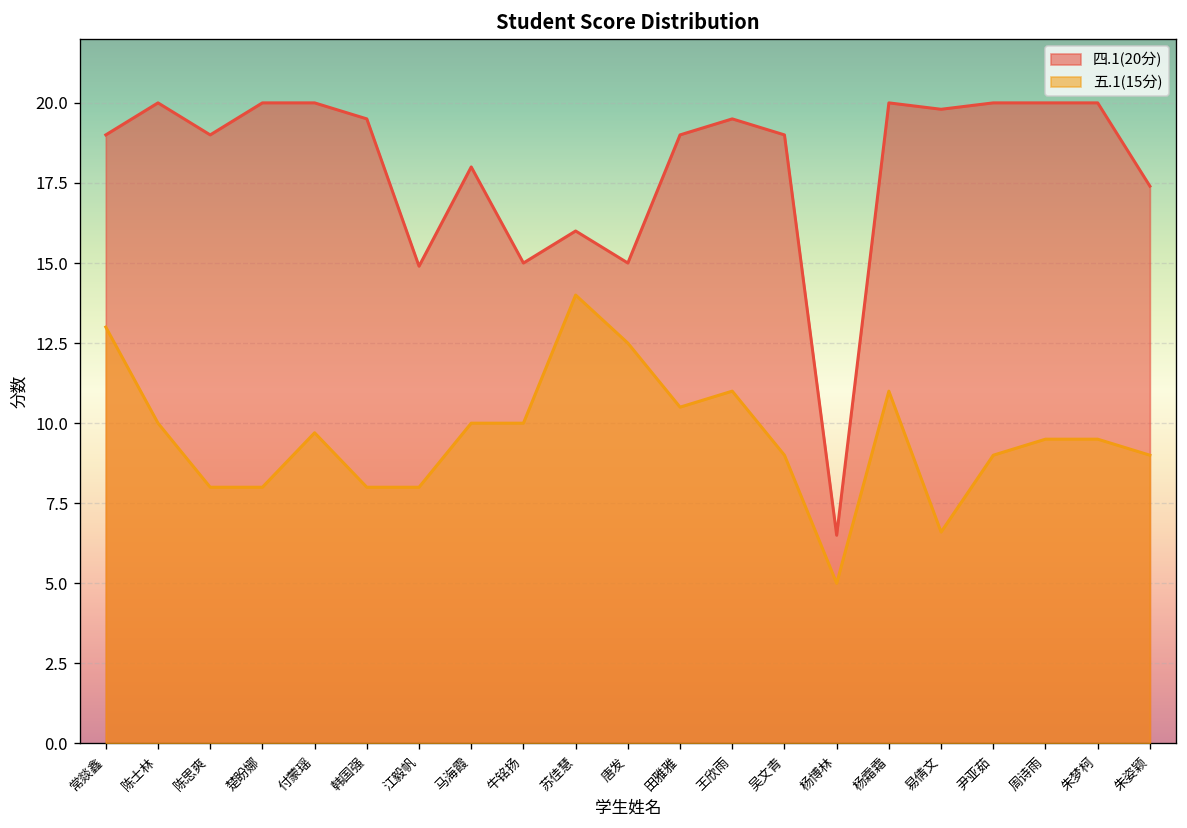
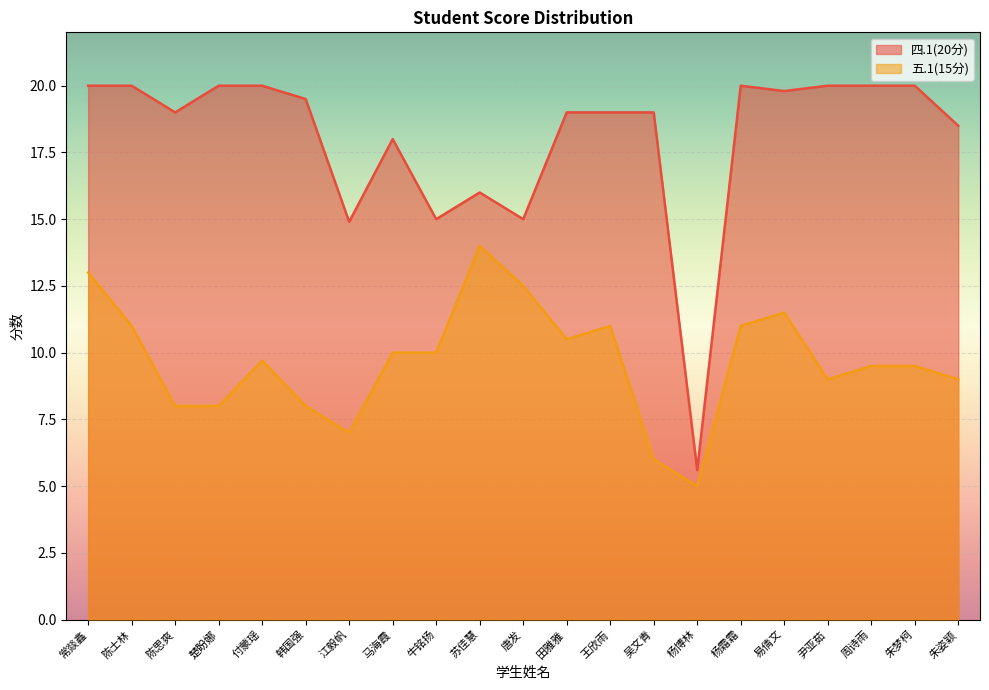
  {
    "四.1(20分)": {
-     "常燚鑫": 19,
+     "常燚鑫": 20,
      "陈士林": 20.0,
      "陈思爽": 19.0,
      "楚盼娜": 20.0,
      "付蒙瑶": 20.0,
      "韩国强": 19.5,
      "江毅帆": 14.9,
      "马海霞": 18.0,
      "牛铭扬": 15.0,
      "苏佳慧": 16.0,
      "唐发": 15.0,
      "田雅雅": 19.0,
-     "王欣雨": 19.5,
+     "王欣雨": 19.0,
      "吴文青": 19.0,
-     "杨博林": 6.5,
+     "杨博林": 5.6,
      "杨霜霜": 20.0,
      "易倩文": 19.8,
      "尹亚茹": 20.0,
      "周诗雨": 20.0,
      "朱梦柯": 20.0,
-     "朱姿颖": 17.4
+     "朱姿颖": 18.5
    },
    "五.1(15分)": {
      "常燚鑫": 13.0,
-     "陈士林": 10,
+     "陈士林": 11,
      "陈思爽": 8.0,
      "楚盼娜": 8.0,
      "付蒙瑶": 9.7,
      "韩国强": 8.0,
-     "江毅帆": 8,
+     "江毅帆": 7,
      "马海霞": 10.0,
      "牛铭扬": 10.0,
      "苏佳慧": 14.0,
      "唐发": 12.5,
      "田雅雅": 10.5,
      "王欣雨": 11.0,
-     "吴文青": 9,
+     "吴文青": 6,
      "杨博林": 5.0,
      "杨霜霜": 11.0,
-     "易倩文": 6.6,
+     "易倩文": 11.5,
      "尹亚茹": 9.0,
      "周诗雨": 9.5,
      "朱梦柯": 9.5,
      "朱姿颖": 9.0
    }
  }
